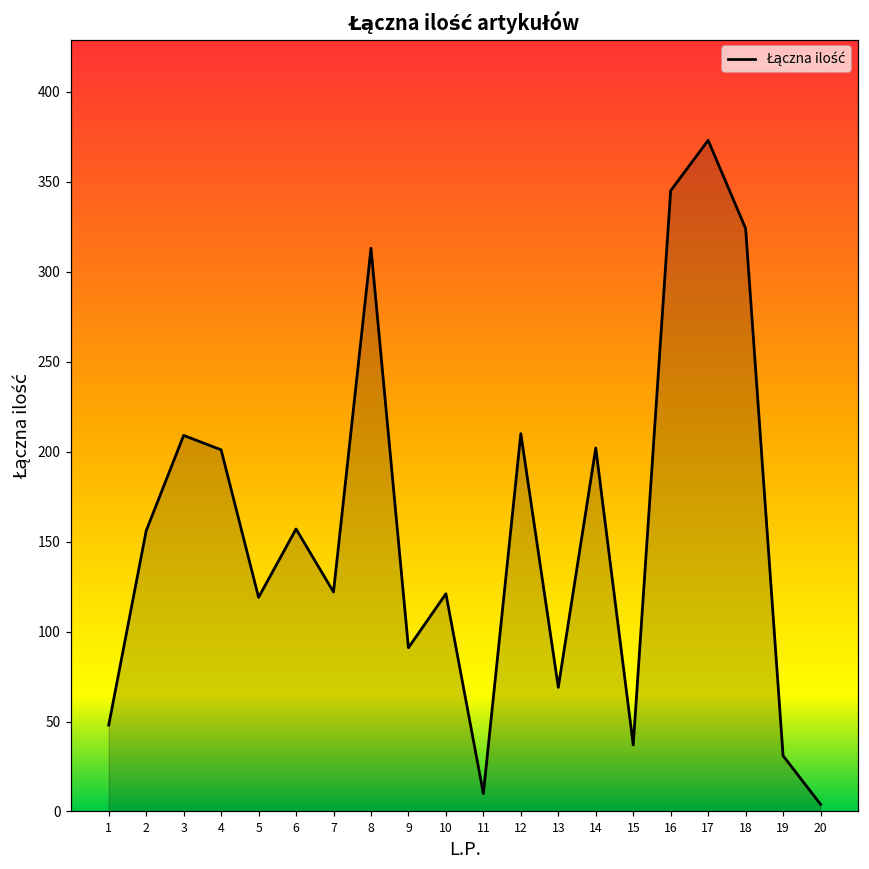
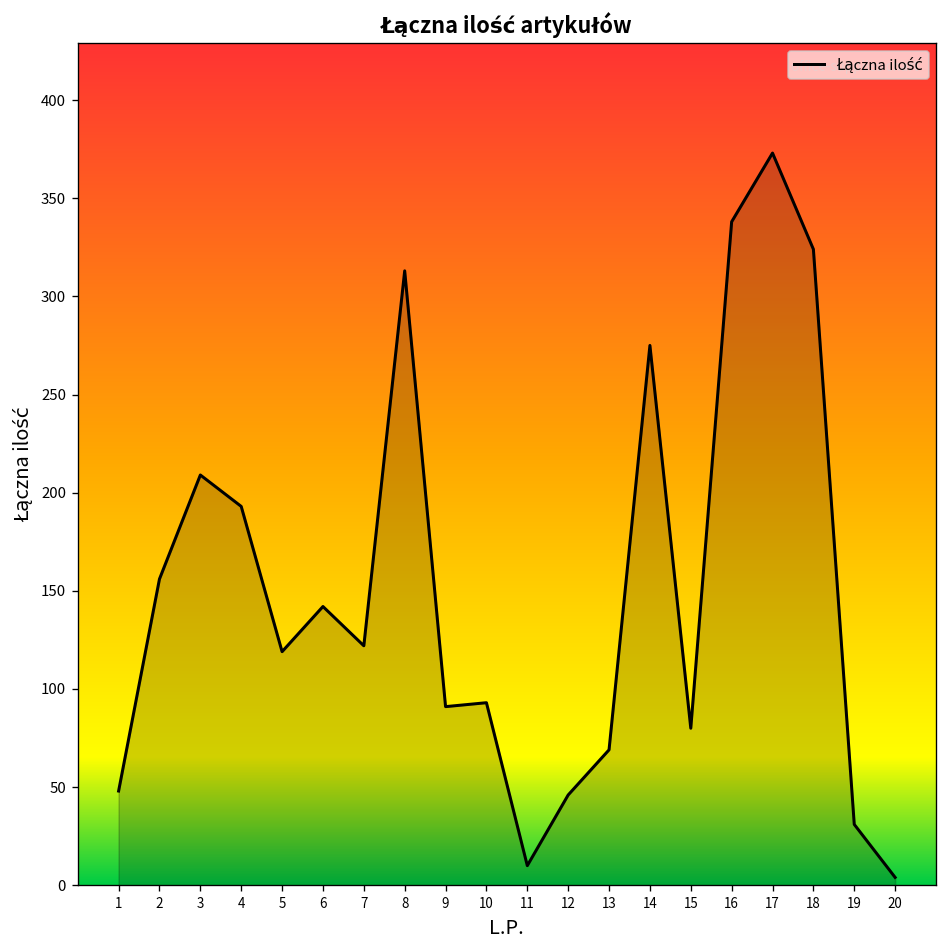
  {
    "1": 48,
    "2": 156,
    "3": 209,
-   "4": 201,
+   "4": 193,
    "5": 119,
-   "6": 157,
+   "6": 142,
    "7": 122,
    "8": 313,
    "9": 91,
-   "10": 121,
+   "10": 93,
    "11": 10,
-   "12": 210,
+   "12": 46,
    "13": 69,
-   "14": 202,
-   "15": 37,
-   "16": 345,
+   "14": 275,
+   "15": 80,
+   "16": 338,
    "17": 373,
    "18": 324,
    "19": 31,
    "20": 4
  }
